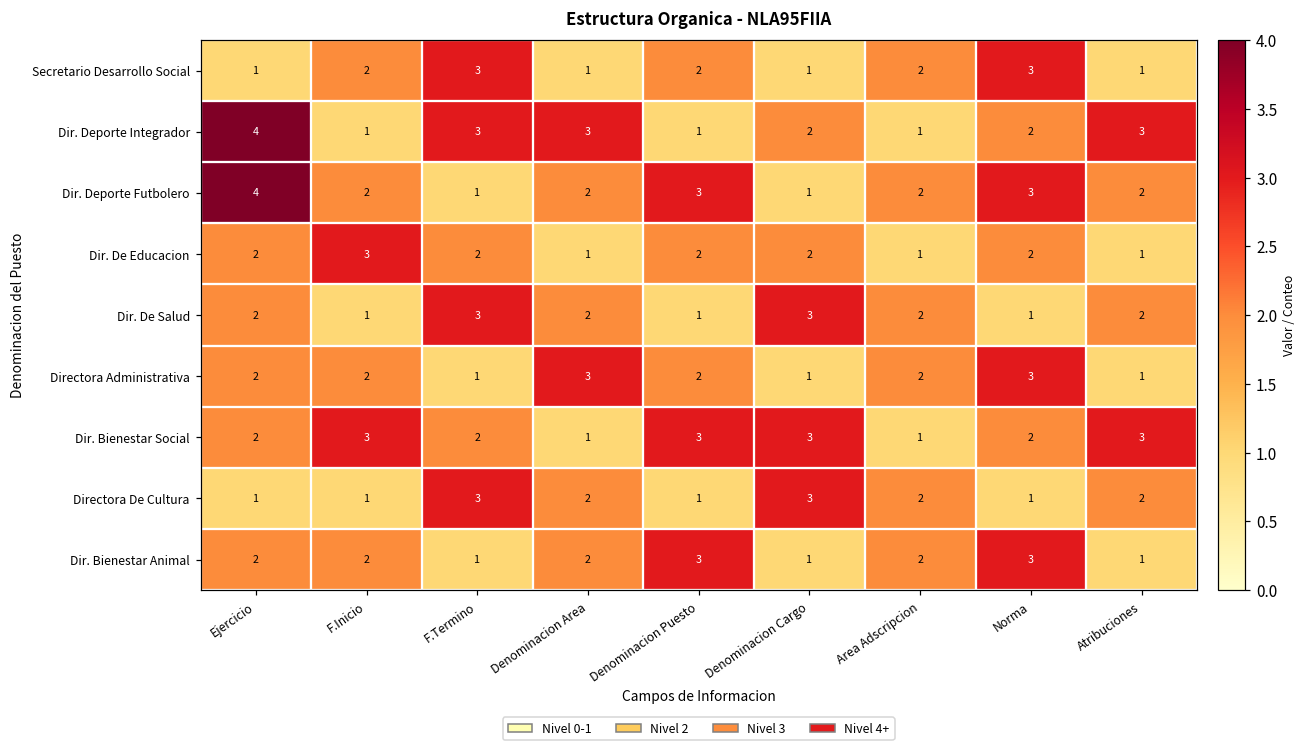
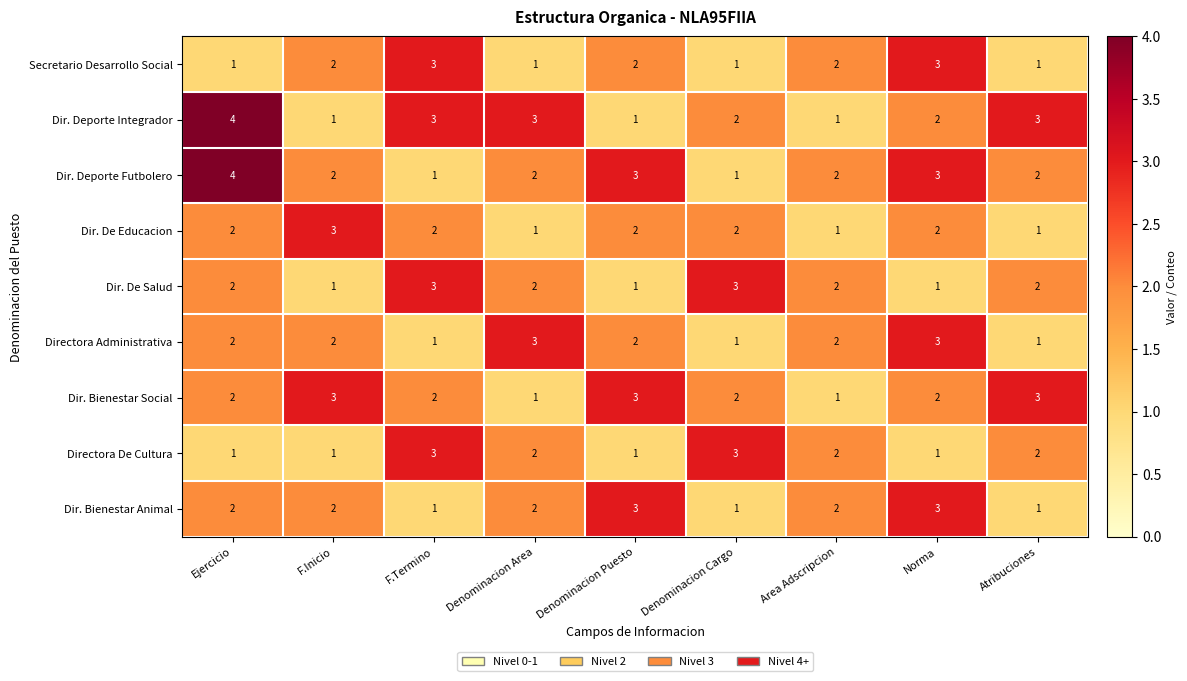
  {
    "Secretario Desarrollo Social": {
      "Ejercicio": 1,
      "F.Inicio": 2,
      "F.Termino": 3,
      "Denominacion Area": 1,
      "Denominacion Puesto": 2,
      "Denominacion Cargo": 1,
      "Area Adscripcion": 2,
      "Norma": 3,
      "Atribuciones": 1
    },
    "Dir. Deporte Integrador": {
      "Ejercicio": 4,
      "F.Inicio": 1,
      "F.Termino": 3,
      "Denominacion Area": 3,
      "Denominacion Puesto": 1,
      "Denominacion Cargo": 2,
      "Area Adscripcion": 1,
      "Norma": 2,
      "Atribuciones": 3
    },
    "Dir. Deporte Futbolero": {
      "Ejercicio": 4,
      "F.Inicio": 2,
      "F.Termino": 1,
      "Denominacion Area": 2,
      "Denominacion Puesto": 3,
      "Denominacion Cargo": 1,
      "Area Adscripcion": 2,
      "Norma": 3,
      "Atribuciones": 2
    },
    "Dir. De Educacion": {
      "Ejercicio": 2,
      "F.Inicio": 3,
      "F.Termino": 2,
      "Denominacion Area": 1,
      "Denominacion Puesto": 2,
      "Denominacion Cargo": 2,
      "Area Adscripcion": 1,
      "Norma": 2,
      "Atribuciones": 1
    },
    "Dir. De Salud": {
      "Ejercicio": 2,
      "F.Inicio": 1,
      "F.Termino": 3,
      "Denominacion Area": 2,
      "Denominacion Puesto": 1,
      "Denominacion Cargo": 3,
      "Area Adscripcion": 2,
      "Norma": 1,
      "Atribuciones": 2
    },
    "Directora Administrativa": {
      "Ejercicio": 2,
      "F.Inicio": 2,
      "F.Termino": 1,
      "Denominacion Area": 3,
      "Denominacion Puesto": 2,
      "Denominacion Cargo": 1,
      "Area Adscripcion": 2,
      "Norma": 3,
      "Atribuciones": 1
    },
    "Dir. Bienestar Social": {
      "Ejercicio": 2,
      "F.Inicio": 3,
      "F.Termino": 2,
      "Denominacion Area": 1,
      "Denominacion Puesto": 3,
-     "Denominacion Cargo": 3,
+     "Denominacion Cargo": 2,
      "Area Adscripcion": 1,
      "Norma": 2,
      "Atribuciones": 3
    },
    "Directora De Cultura": {
      "Ejercicio": 1,
      "F.Inicio": 1,
      "F.Termino": 3,
      "Denominacion Area": 2,
      "Denominacion Puesto": 1,
      "Denominacion Cargo": 3,
      "Area Adscripcion": 2,
      "Norma": 1,
      "Atribuciones": 2
    },
    "Dir. Bienestar Animal": {
      "Ejercicio": 2,
      "F.Inicio": 2,
      "F.Termino": 1,
      "Denominacion Area": 2,
      "Denominacion Puesto": 3,
      "Denominacion Cargo": 1,
      "Area Adscripcion": 2,
      "Norma": 3,
      "Atribuciones": 1
    }
  }
